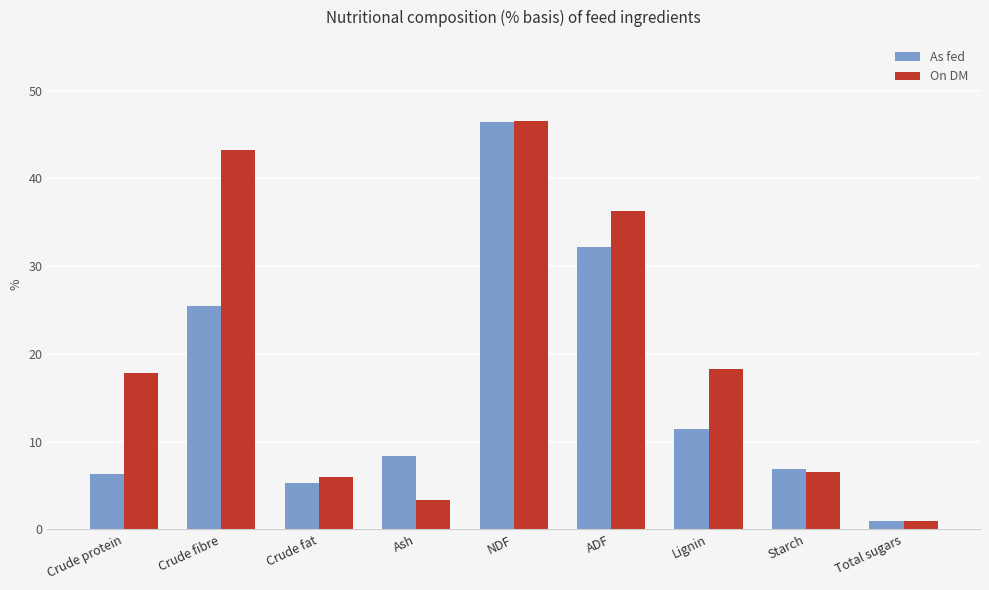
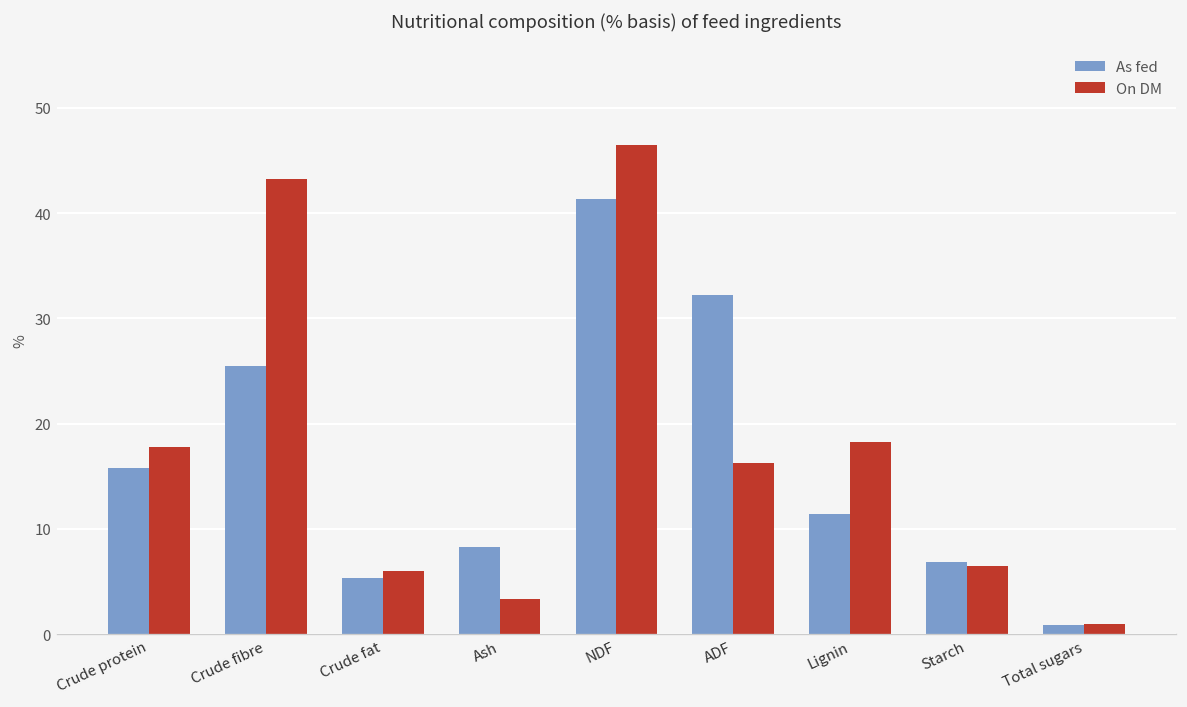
  {
    "As fed": {
-     "Crude protein": 6,
+     "Crude protein": 16,
      "Crude fibre": 26,
      "Crude fat": 5,
      "Ash": 8,
-     "NDF": 46,
+     "NDF": 41,
      "ADF": 32,
      "Lignin": 11,
      "Starch": 7,
      "Total sugars": 1
    },
    "On DM": {
      "Crude protein": 18,
      "Crude fibre": 43,
      "Crude fat": 6,
      "Ash": 3,
      "NDF": 47,
-     "ADF": 36,
+     "ADF": 16,
      "Lignin": 18,
      "Starch": 7,
      "Total sugars": 1
    }
  }
